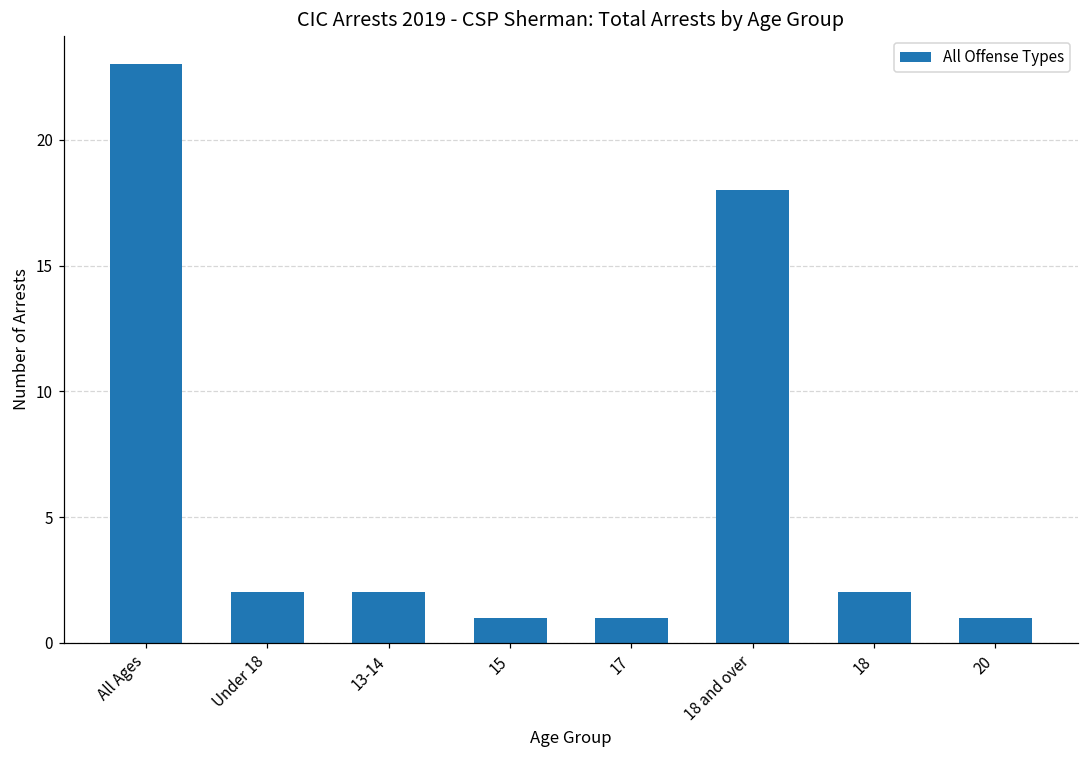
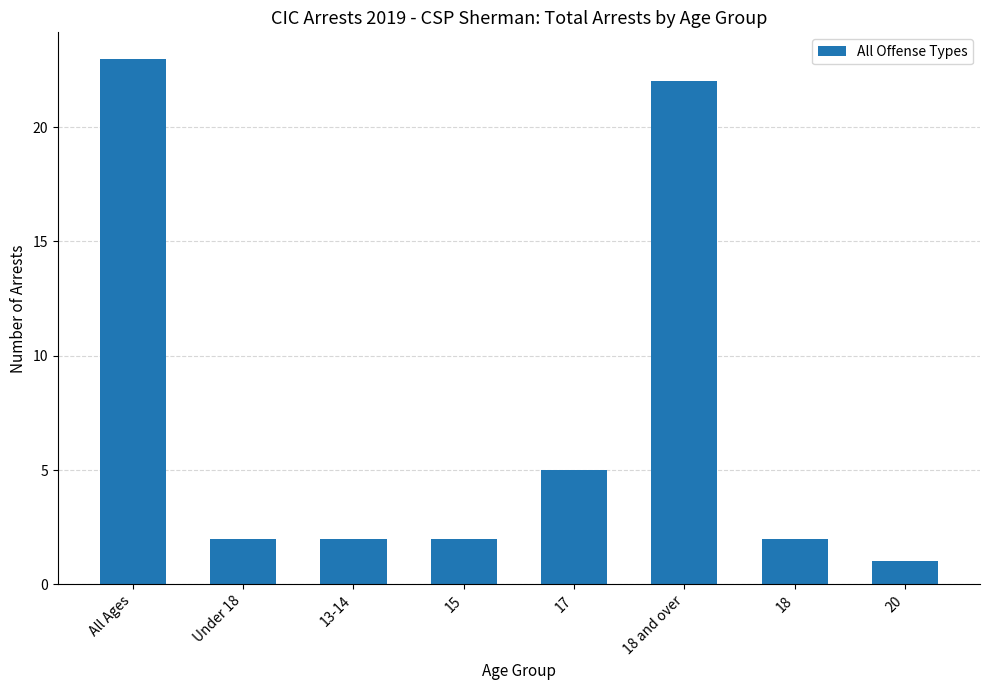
  {
    "All Ages": 23,
    "Under 18": 2,
    "13-14": 2,
-   "15": 1,
-   "17": 1,
-   "18 and over": 18,
+   "15": 2,
+   "17": 5,
+   "18 and over": 22,
    "18": 2,
    "20": 1
  }
